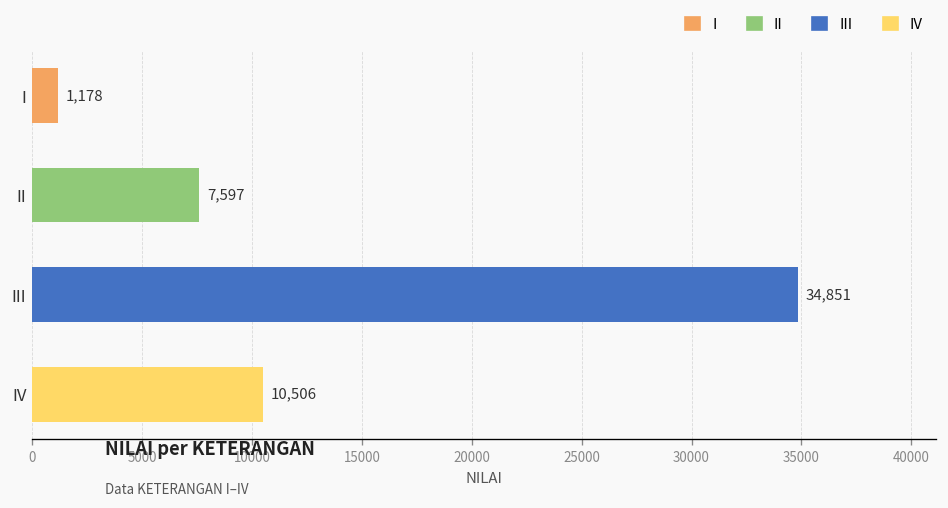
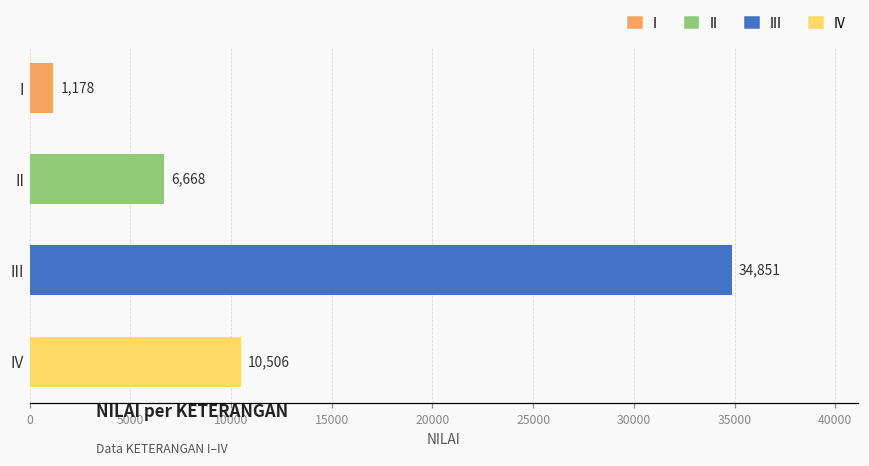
  {
    "I": "1,178",
-   "II": "7,597",
+   "II": "6,668",
    "III": "34,851",
    "IV": "10,506"
  }
